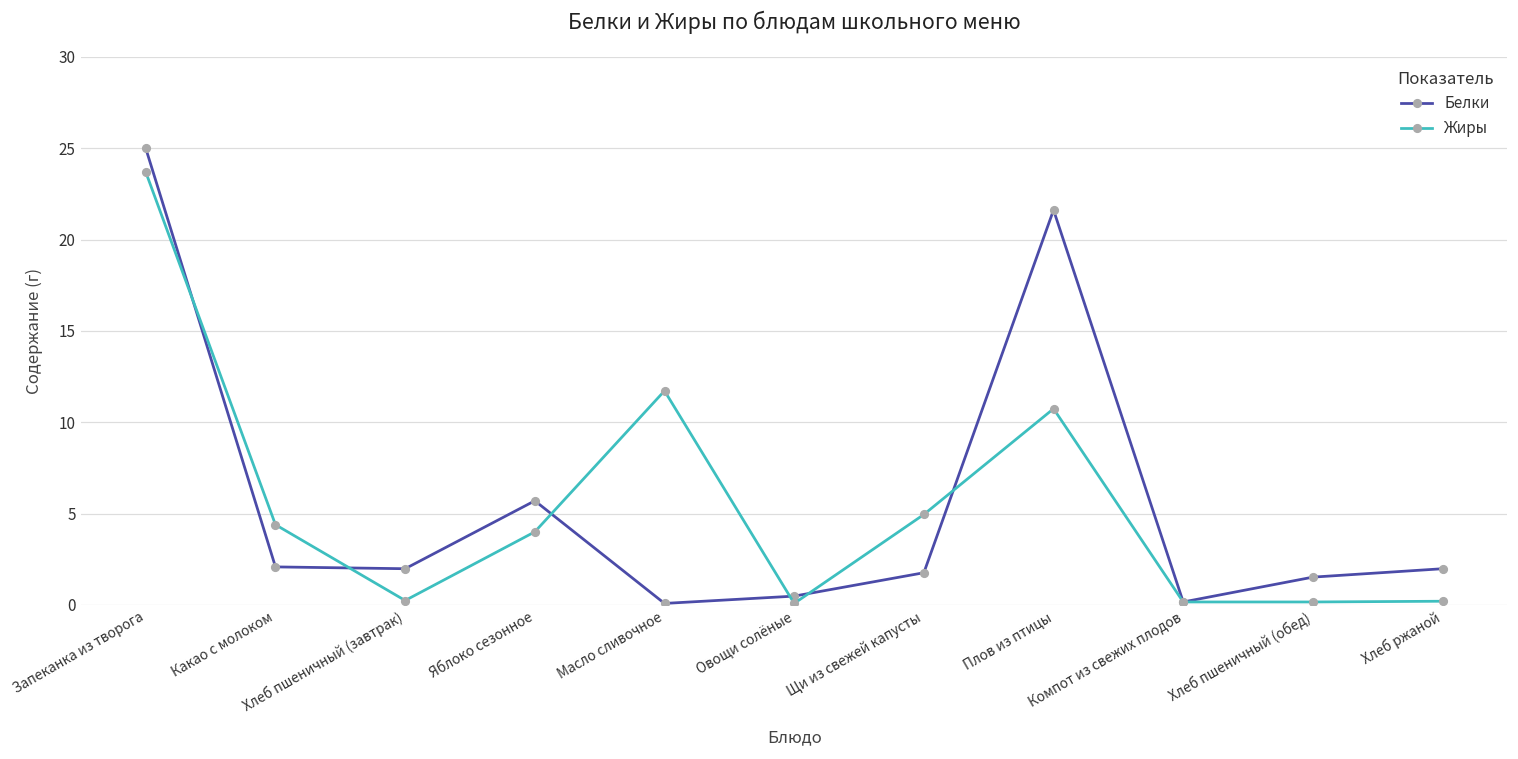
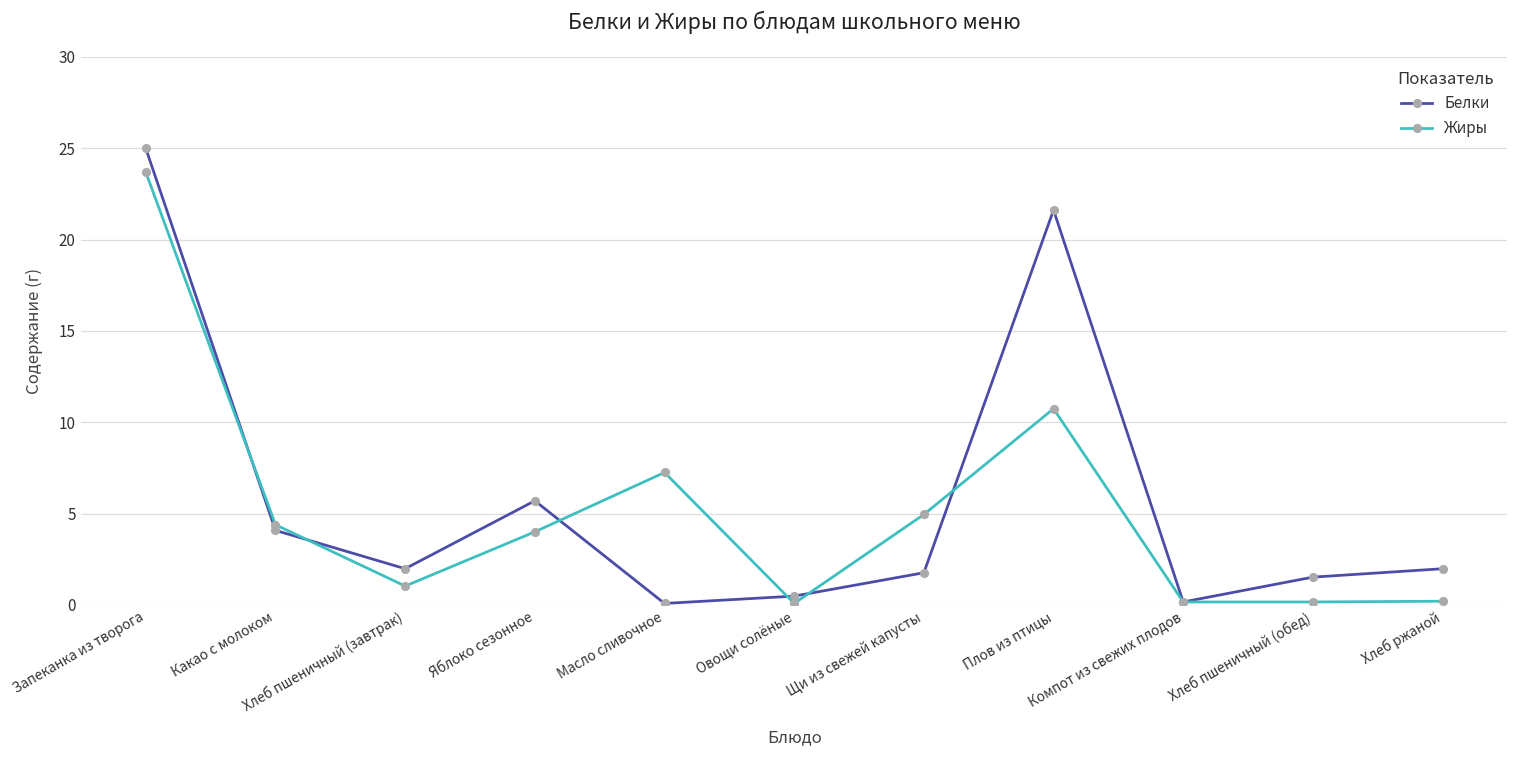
  {
    "Белки": {
      "Запеканка из творога": 25.0,
-     "Какао с молоком": 2.1,
+     "Какао с молоком": 4.1,
      "Хлеб пшеничный (завтрак)": 2.0,
      "Яблоко сезонное": 5.7,
      "Масло сливочное": 0.1,
      "Овощи солёные": 0.5,
      "Щи из свежей капусты": 1.8,
      "Плов из птицы": 21.6,
      "Хлеб пшеничный (обед)": 1.5,
      "Хлеб ржаной": 2.0
    },
    "Жиры": {
      "Запеканка из творога": 23.7,
      "Какао с молоком": 4.4,
-     "Хлеб пшеничный (завтрак)": 0.2,
+     "Хлеб пшеничный (завтрак)": 1.0,
      "Яблоко сезонное": 4.0,
-     "Масло сливочное": 11.7,
+     "Масло сливочное": 7.3,
      "Овощи солёные": 0.1,
      "Щи из свежей капусты": 5.0,
      "Плов из птицы": 10.7,
      "Хлеб пшеничный (обед)": 0.2,
      "Хлеб ржаной": 0.2
    }
  }
